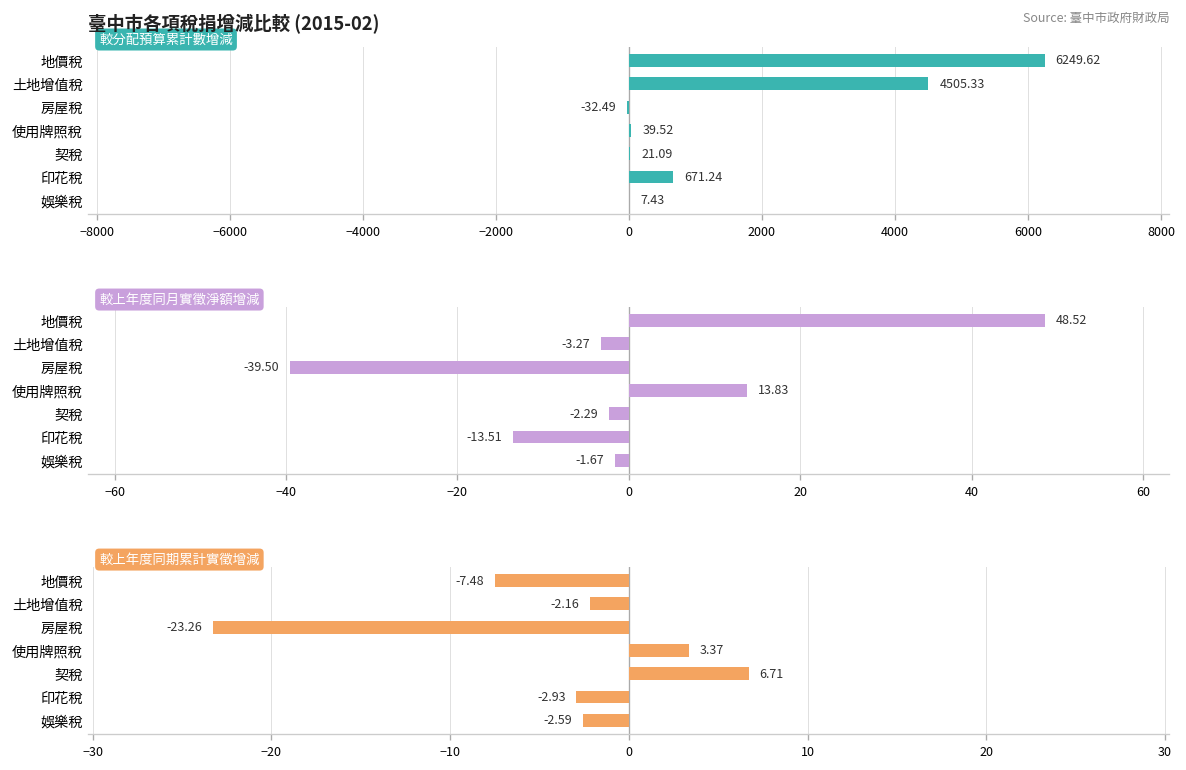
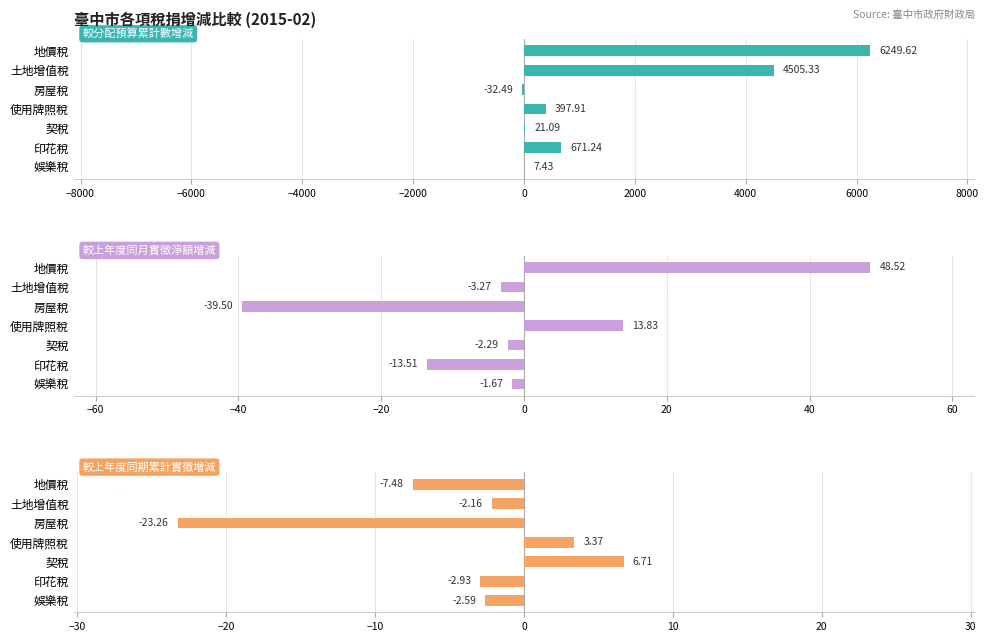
  {
    "臺中市各項稅捐增減比較 (2015-02)": {
      "地價稅": 6249.62,
      "土地增值稅": 4505.33,
      "房屋稅": -32.49,
-     "使用牌照稅": 39.52,
+     "使用牌照稅": 397.91,
      "契稅": 21.09,
      "印花稅": 671.24,
      "娛樂稅": 7.43
    }
  }
